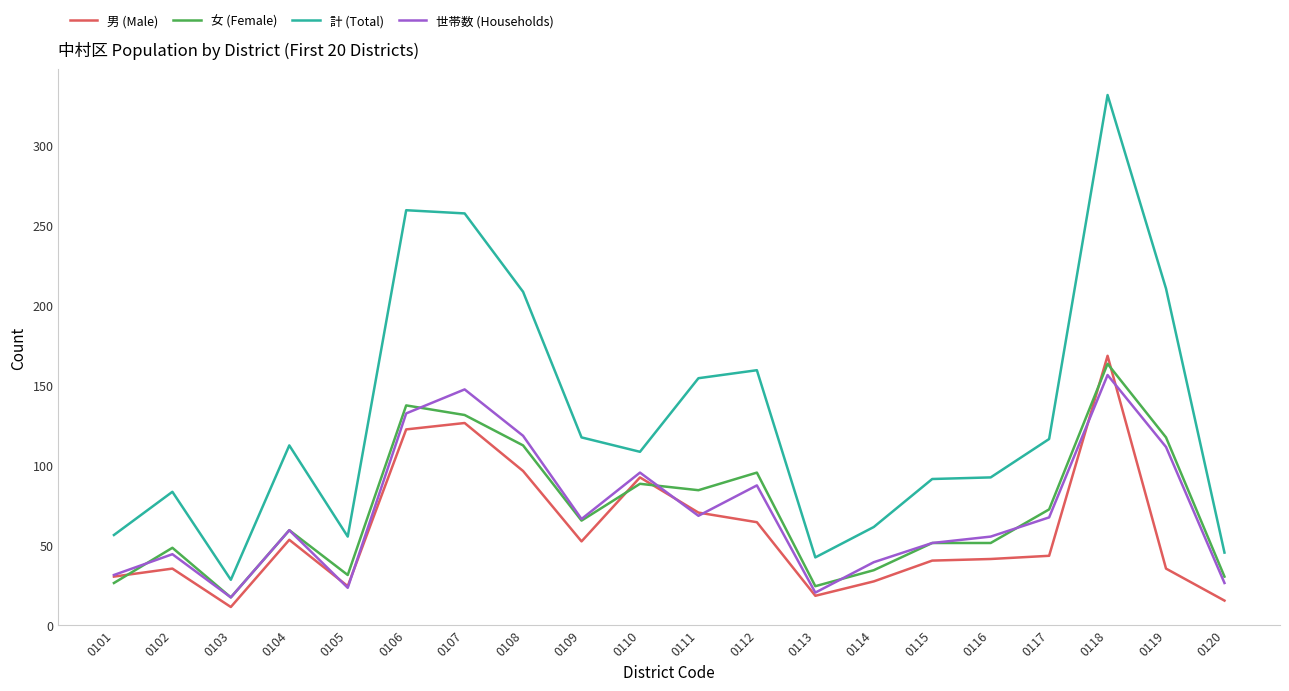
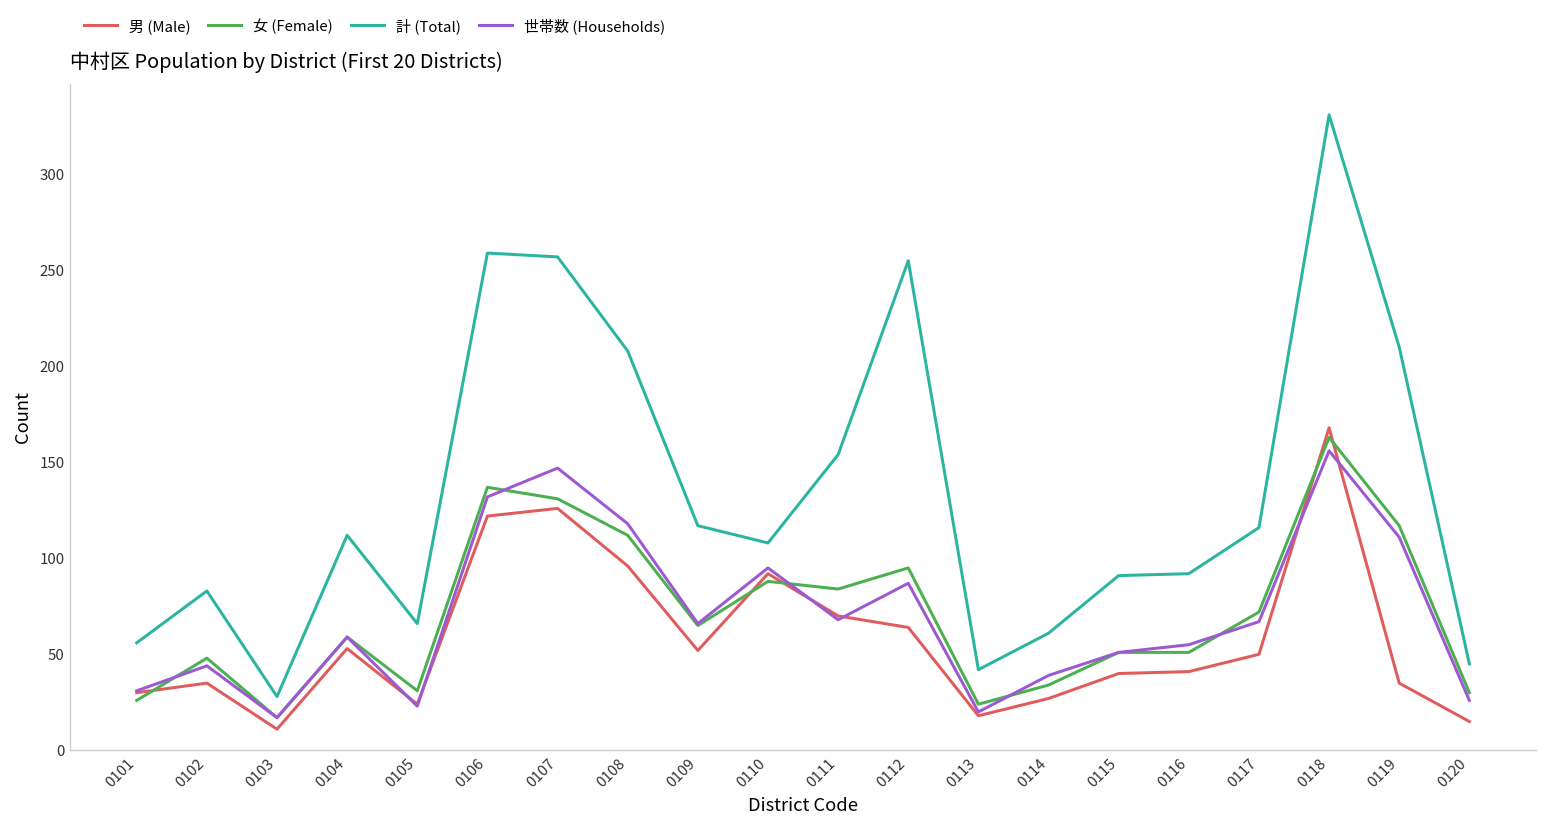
  {
    "男 (Male)": {
      "0102": 35,
      "0103": 11,
      "0104": 53,
      "0106": 122,
      "0107": 126,
      "0108": 96,
      "0109": 52,
      "0110": 92,
      "0111": 70,
      "0112": 64,
      "0113": 18,
      "0114": 27,
      "0115": 40,
      "0116": 41,
-     "0117": 43,
+     "0117": 50,
      "0118": 168,
      "0119": 35,
      "0120": 15
    },
    "女 (Female)": {
      "0101": 26,
      "0102": 48,
      "0105": 31,
      "0106": 137,
      "0107": 131,
      "0108": 112,
      "0110": 88,
      "0111": 84,
      "0112": 95,
      "0113": 24,
      "0114": 34,
      "0116": 51,
      "0117": 72,
      "0118": 163,
      "0119": 117,
      "0120": 30
    },
    "計 (Total)": {
      "0101": 56,
      "0102": 83,
      "0103": 28,
      "0104": 112,
-     "0105": 55,
+     "0105": 66,
      "0106": 259,
      "0107": 257,
      "0108": 208,
      "0109": 117,
      "0110": 108,
      "0111": 154,
-     "0112": 159,
+     "0112": 255,
      "0113": 42,
      "0114": 61,
      "0115": 91,
      "0116": 92,
      "0117": 116,
      "0118": 331,
      "0119": 210,
      "0120": 45
    },
    "世帯数 (Households)": {
      "0102": 44,
      "0106": 132,
      "0107": 147,
      "0108": 118,
      "0110": 95,
      "0111": 68,
      "0112": 87,
      "0113": 20,
      "0114": 39,
      "0116": 55,
      "0117": 67,
      "0118": 156,
      "0119": 111,
      "0120": 26
    }
  }
